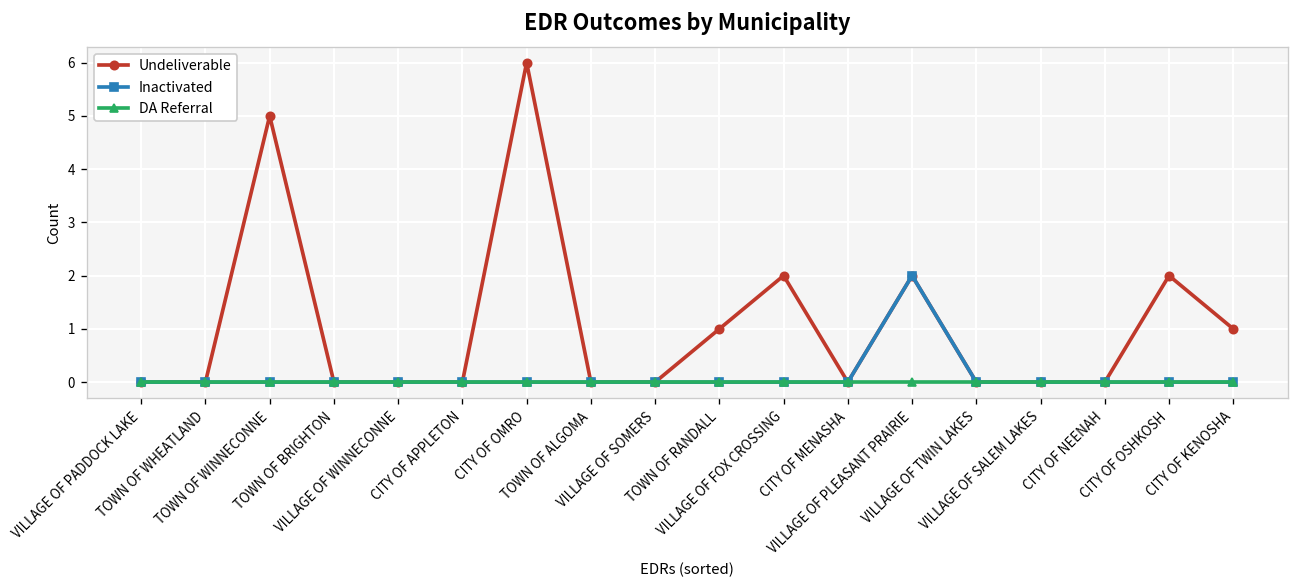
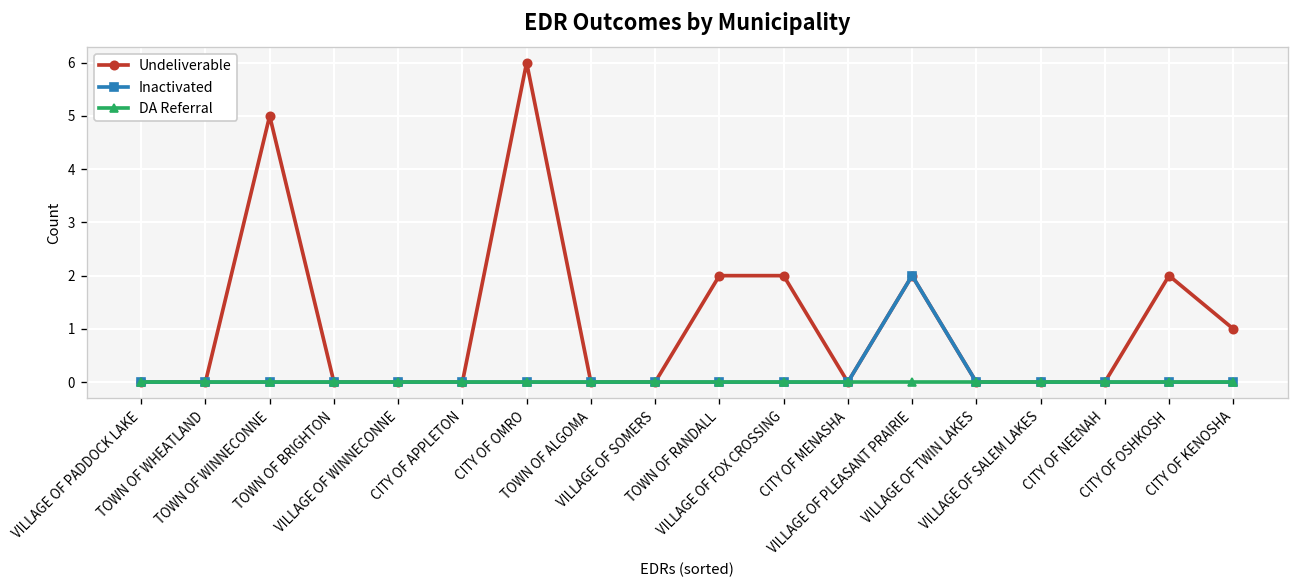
  {
    "Undeliverable": {
      "TOWN OF WINNECONNE": 5,
      "CITY OF OMRO": 6,
-     "TOWN OF RANDALL": 1,
+     "TOWN OF RANDALL": 2,
      "VILLAGE OF FOX CROSSING": 2,
      "CITY OF OSHKOSH": 2,
      "CITY OF KENOSHA": 1
    },
    "DA Referral": {
      "VILLAGE OF PLEASANT PRAIRIE": 0
    }
  }
